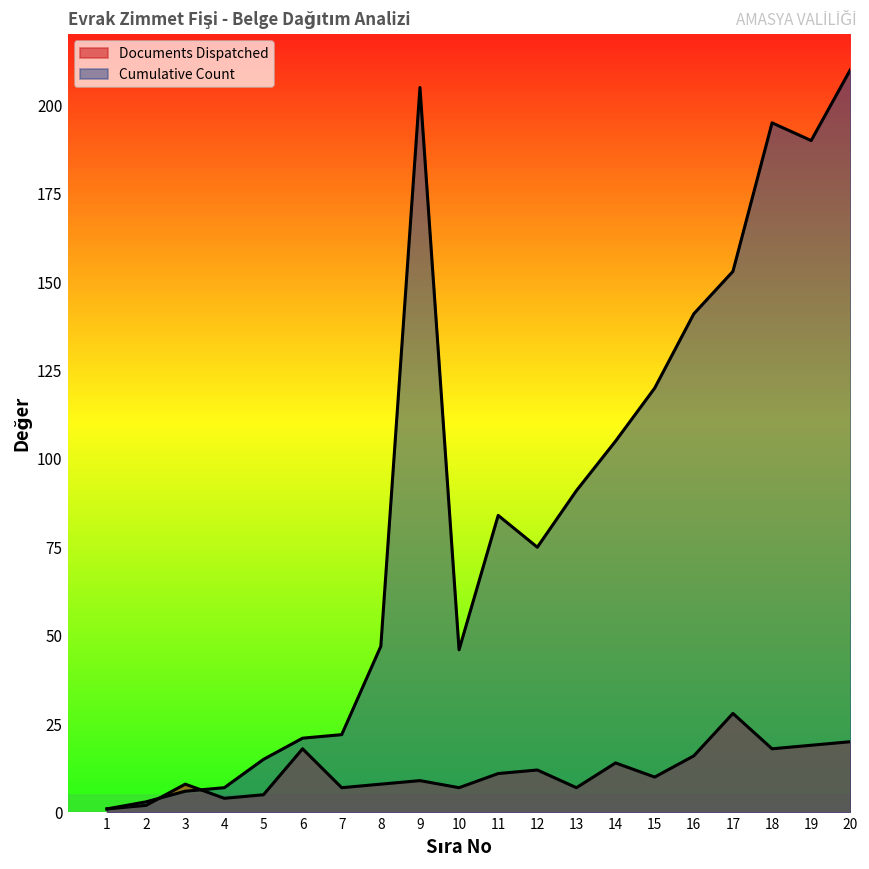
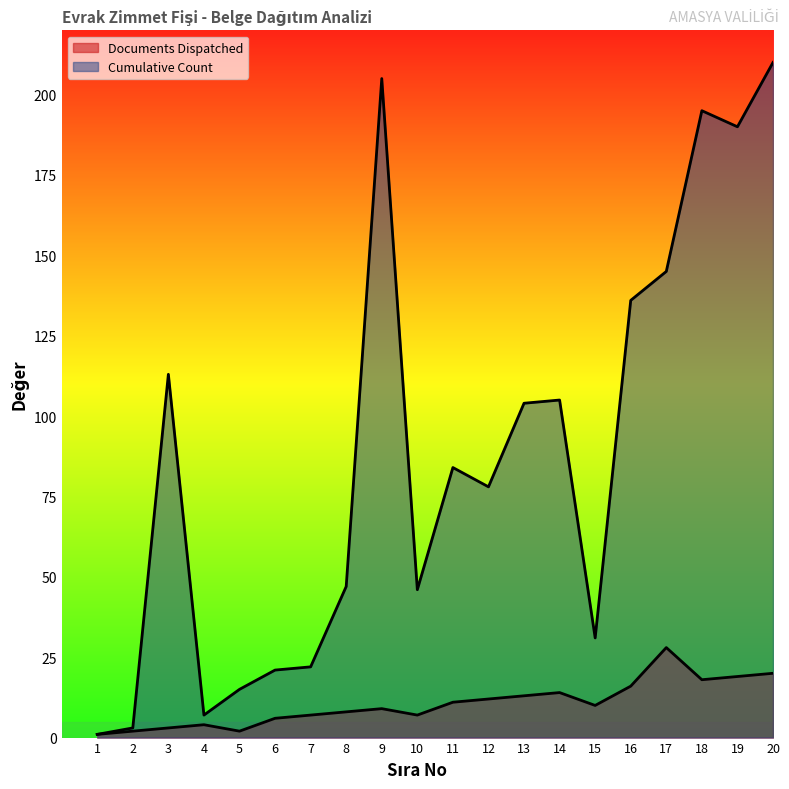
  {
    "Documents Dispatched": {
      "2": 2,
-     "3": 8,
+     "3": 3,
      "4": 4,
-     "5": 5,
-     "6": 18,
+     "5": 2,
+     "6": 6,
      "7": 7,
      "8": 8,
      "9": 9,
      "10": 7,
      "11": 11,
      "12": 12,
-     "13": 7,
+     "13": 13,
      "14": 14,
      "15": 10,
      "16": 16,
      "17": 28,
      "18": 18,
      "19": 19,
      "20": 20
    },
    "Cumulative Count": {
      "2": 3,
-     "3": 6,
+     "3": 113,
      "4": 7,
      "5": 15,
      "6": 21,
      "7": 22,
      "8": 47,
      "9": 205,
      "10": 46,
      "11": 84,
-     "12": 75,
-     "13": 91,
+     "12": 78,
+     "13": 104,
      "14": 105,
-     "15": 120,
-     "16": 141,
-     "17": 153,
+     "15": 31,
+     "16": 136,
+     "17": 145,
      "18": 195,
      "19": 190,
      "20": 210
    }
  }
